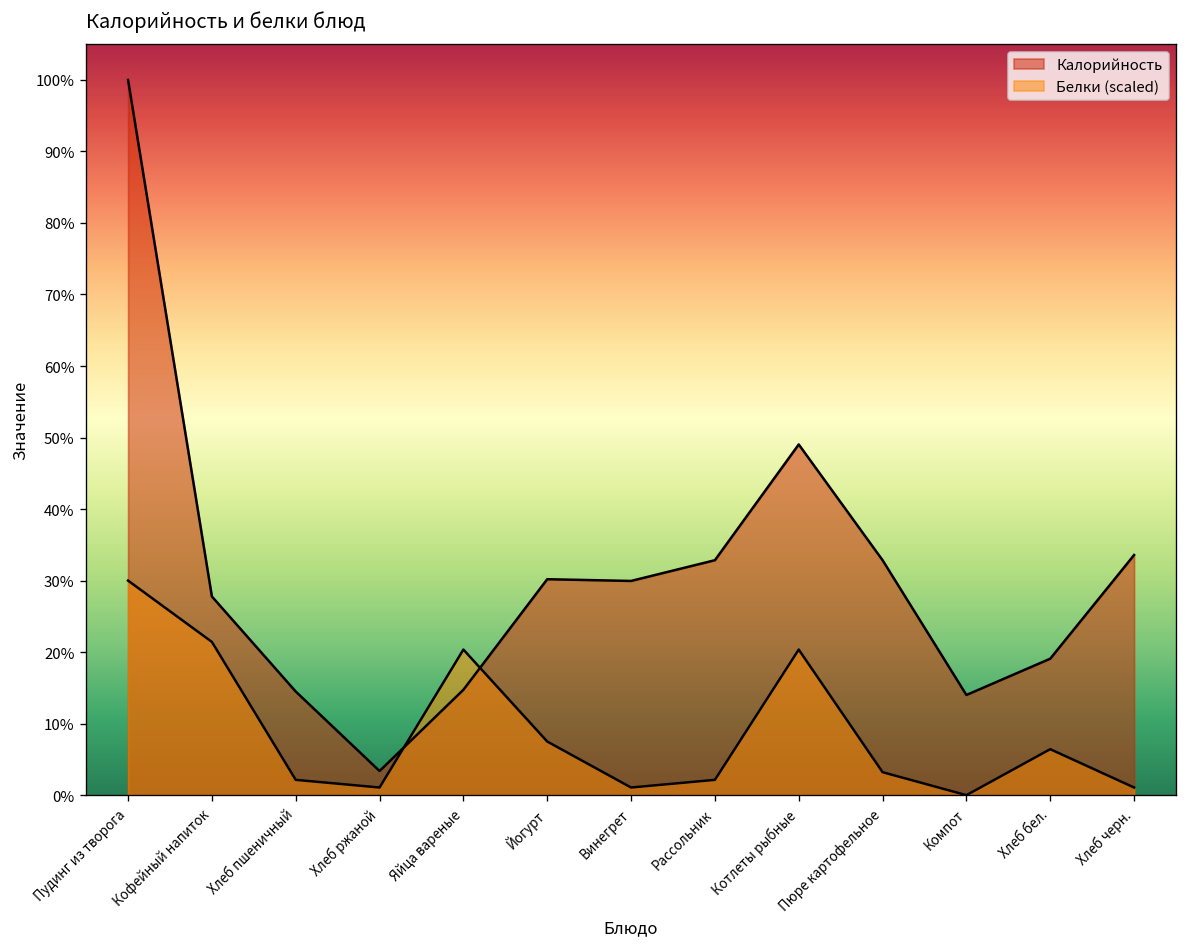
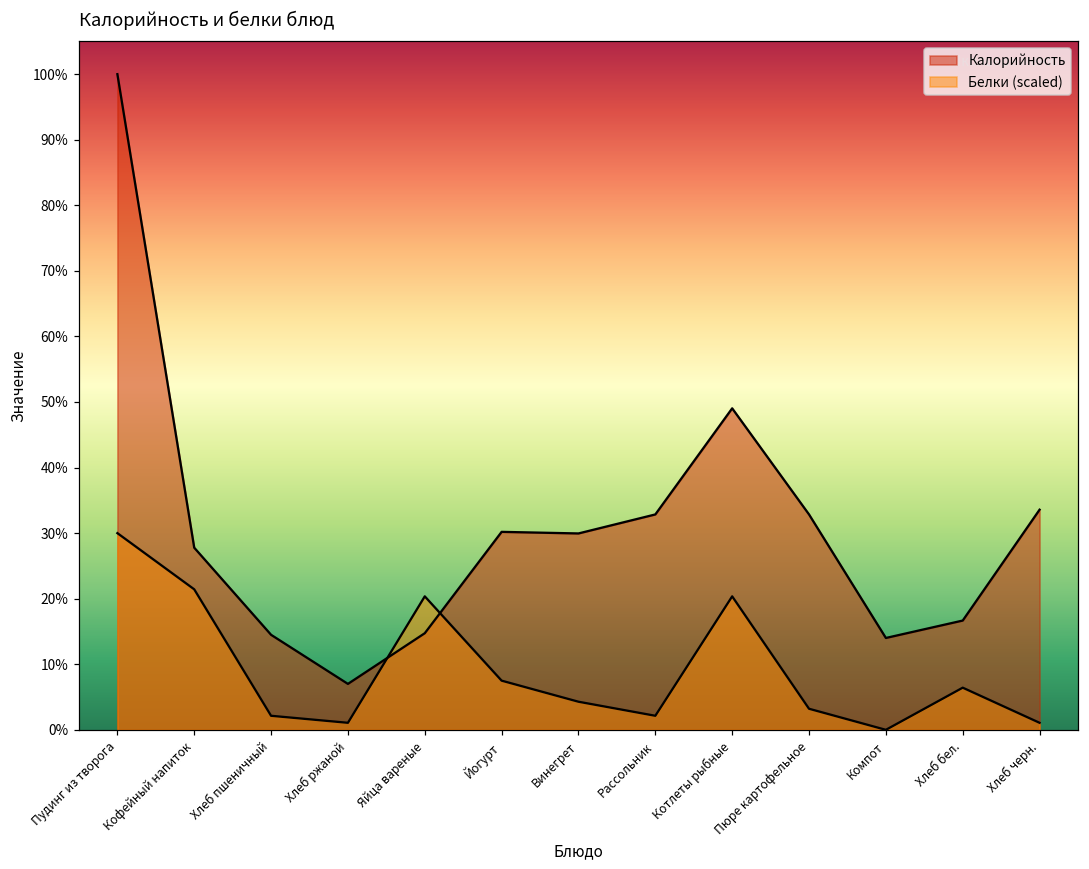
  {
    "Калорийность": {
      "Пудинг из творога": "100%",
      "Кофейный напиток": "28%",
      "Хлеб пшеничный": "14%",
-     "Хлеб ржаной": "3%",
+     "Хлеб ржаной": "7%",
      "Яйца вареные": "15%",
      "Йогурт": "30%",
      "Винегрет": "30%",
      "Рассольник": "33%",
      "Котлеты рыбные": "49%",
      "Пюре картофельное": "33%",
      "Компот": "14%",
-     "Хлеб бел.": "19%",
+     "Хлеб бел.": "17%",
      "Хлеб черн.": "34%"
    },
    "Белки (scaled)": {
      "Пудинг из творога": "30%",
      "Кофейный напиток": "21%",
      "Хлеб пшеничный": "2%",
      "Хлеб ржаной": "1%",
      "Яйца вареные": "20%",
      "Йогурт": "7%",
-     "Винегрет": "1%",
+     "Винегрет": "4%",
      "Рассольник": "2%",
      "Котлеты рыбные": "20%",
      "Пюре картофельное": "3%",
      "Компот": "0%",
      "Хлеб бел.": "6%",
      "Хлеб черн.": "1%"
    }
  }
